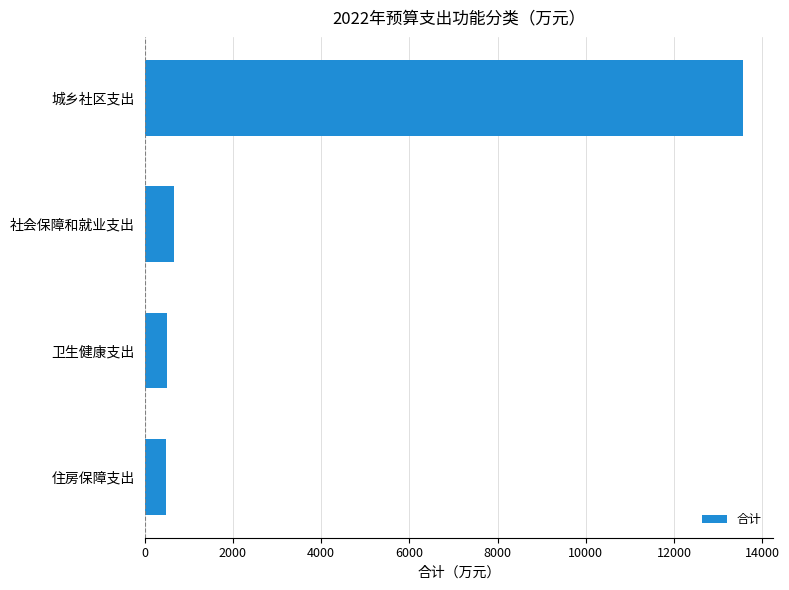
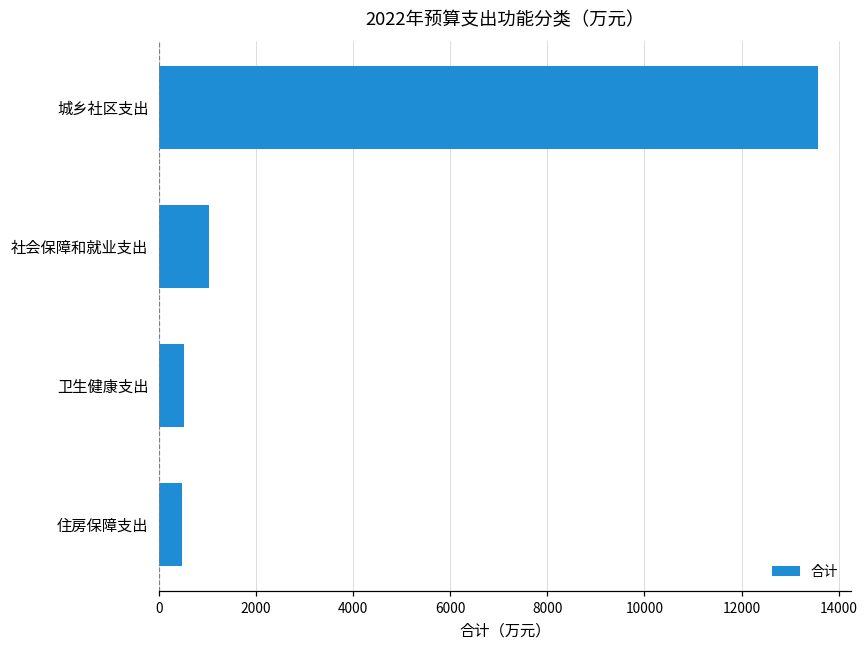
  {
    "城乡社区支出": 13600,
-   "社会保障和就业支出": 700,
+   "社会保障和就业支出": 1000,
    "卫生健康支出": 500,
    "住房保障支出": 500
  }
